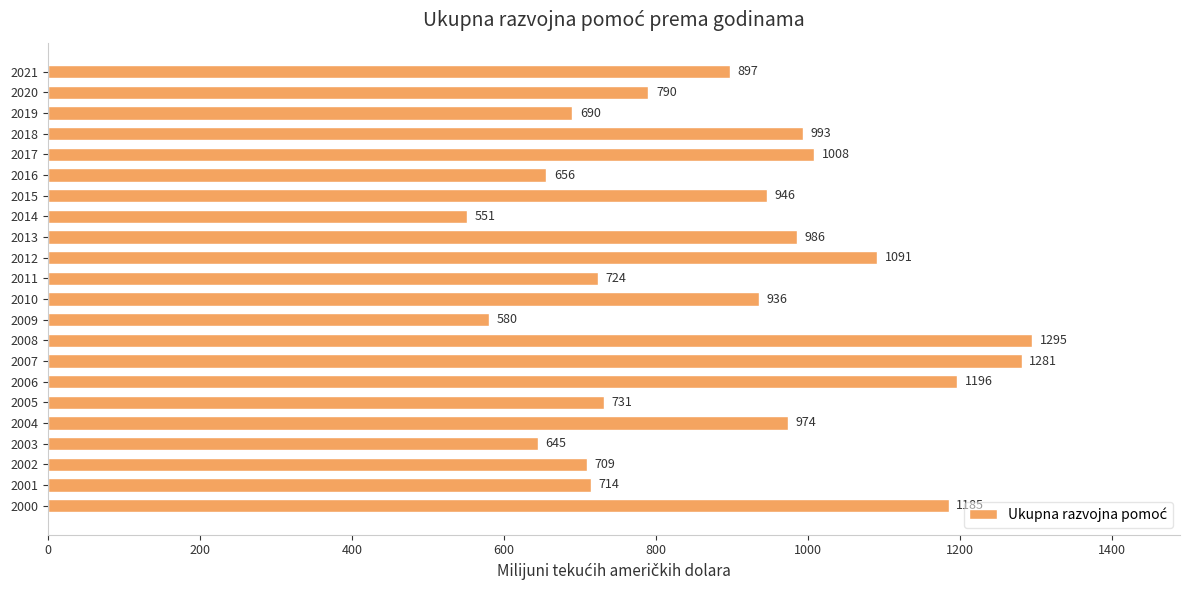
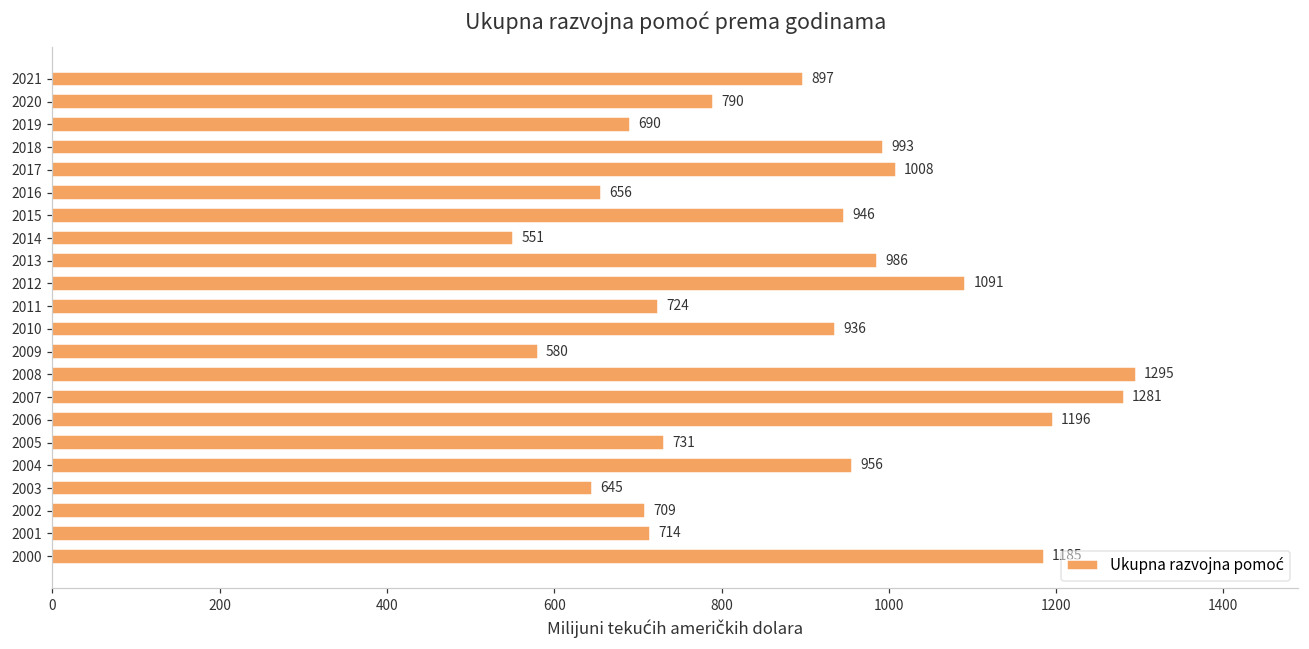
  {
    "2021": 897,
    "2020": 790,
    "2019": 690,
    "2018": 993,
    "2017": 1008,
    "2016": 656,
    "2015": 946,
    "2014": 551,
    "2013": 986,
    "2012": 1091,
    "2011": 724,
    "2010": 936,
    "2009": 580,
    "2008": 1295,
    "2007": 1281,
    "2006": 1196,
    "2005": 731,
-   "2004": 974,
+   "2004": 956,
    "2003": 645,
    "2002": 709,
    "2001": 714
  }
